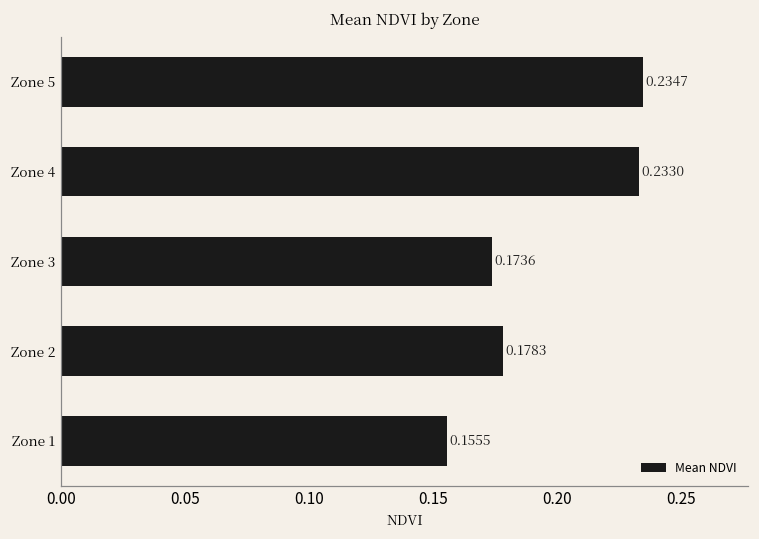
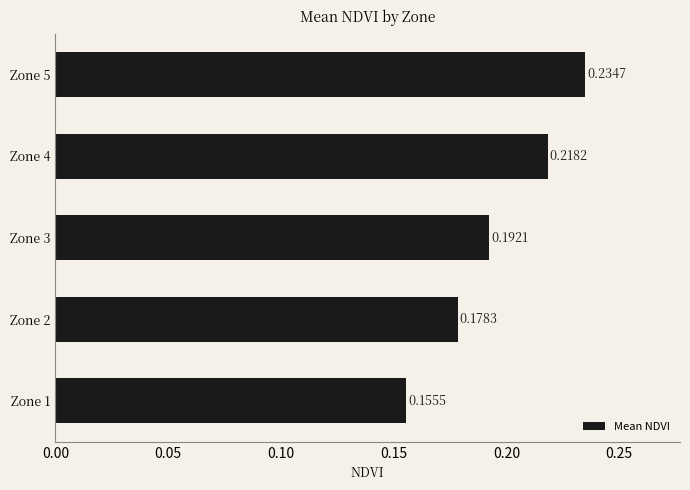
  {
    "Zone 5": 0.2347,
-   "Zone 4": 0.2330,
-   "Zone 3": 0.1736,
+   "Zone 4": 0.2182,
+   "Zone 3": 0.1921,
    "Zone 2": 0.1783,
    "Zone 1": 0.1555
  }
